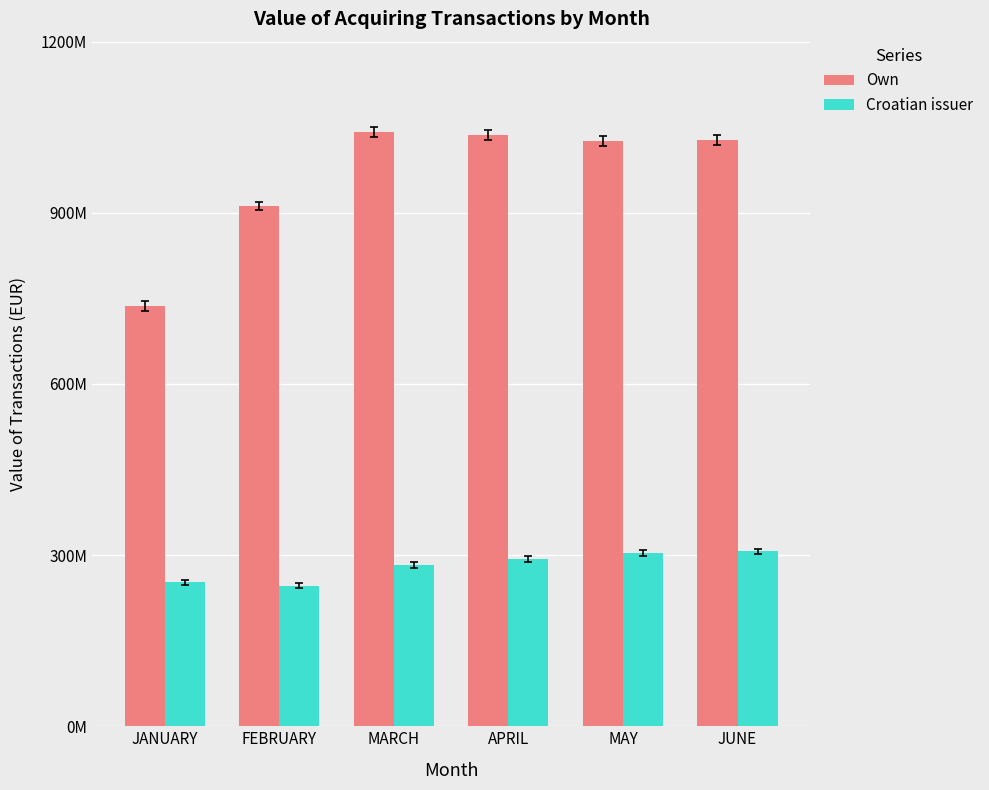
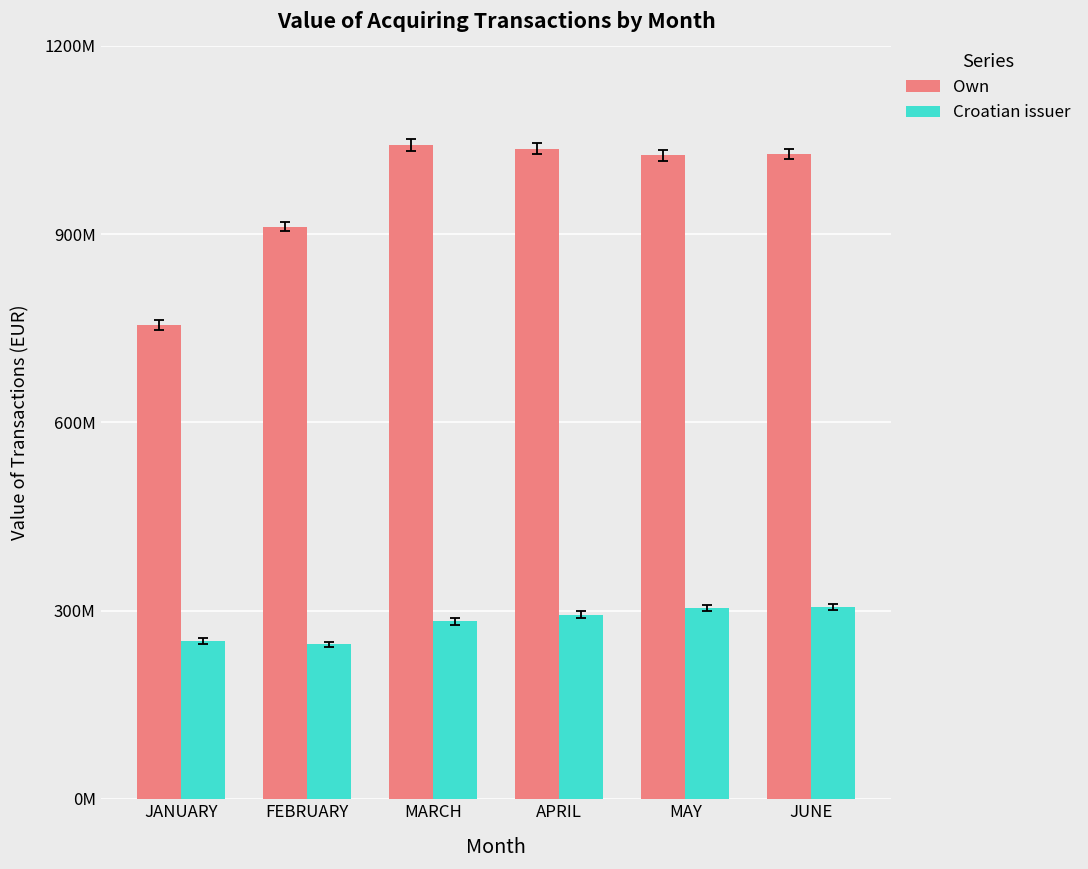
  {
    "Own": {
-     "JANUARY": 740000000,
+     "JANUARY": 760000000,
      "FEBRUARY": 910000000,
      "MARCH": 1040000000,
      "APRIL": 1040000000,
      "MAY": 1030000000,
      "JUNE": 1030000000
    },
    "Croatian issuer": {
      "JANUARY": 250000000,
      "FEBRUARY": 250000000,
      "MARCH": 280000000,
      "APRIL": 290000000,
      "MAY": 300000000,
      "JUNE": 310000000
    }
  }
